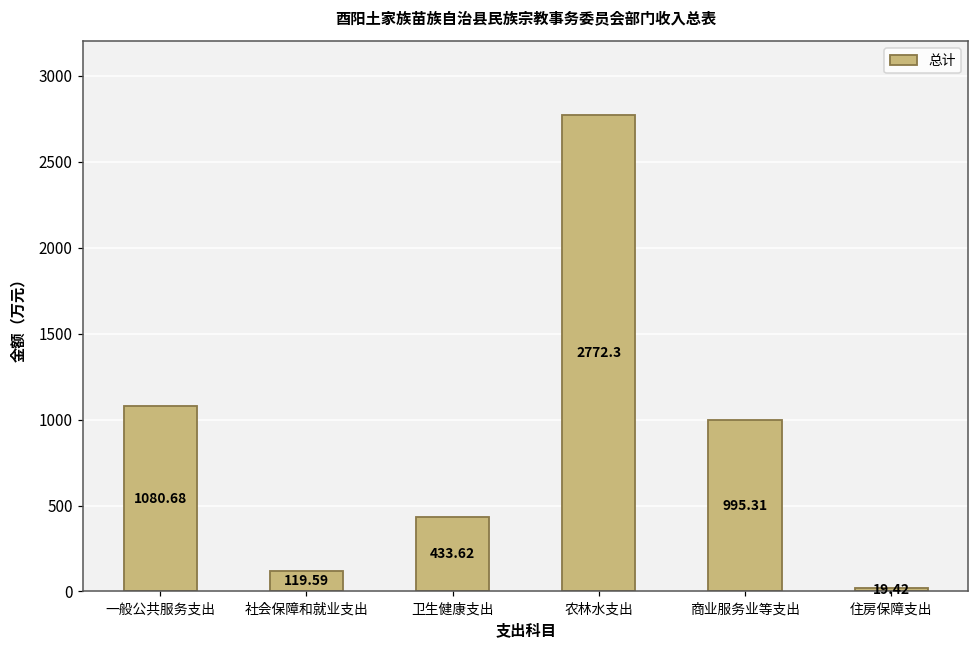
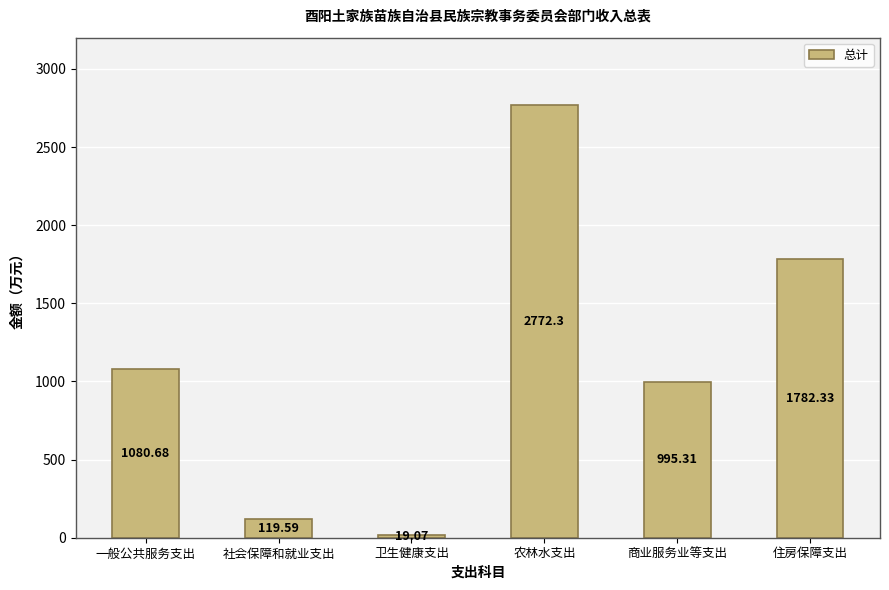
  {
    "一般公共服务支出": 1080.68,
    "社会保障和就业支出": 119.59,
-   "卫生健康支出": 433.62,
+   "卫生健康支出": 19.07,
    "农林水支出": 2772.3,
    "商业服务业等支出": 995.31,
-   "住房保障支出": 19.42
+   "住房保障支出": 1782.33
  }
